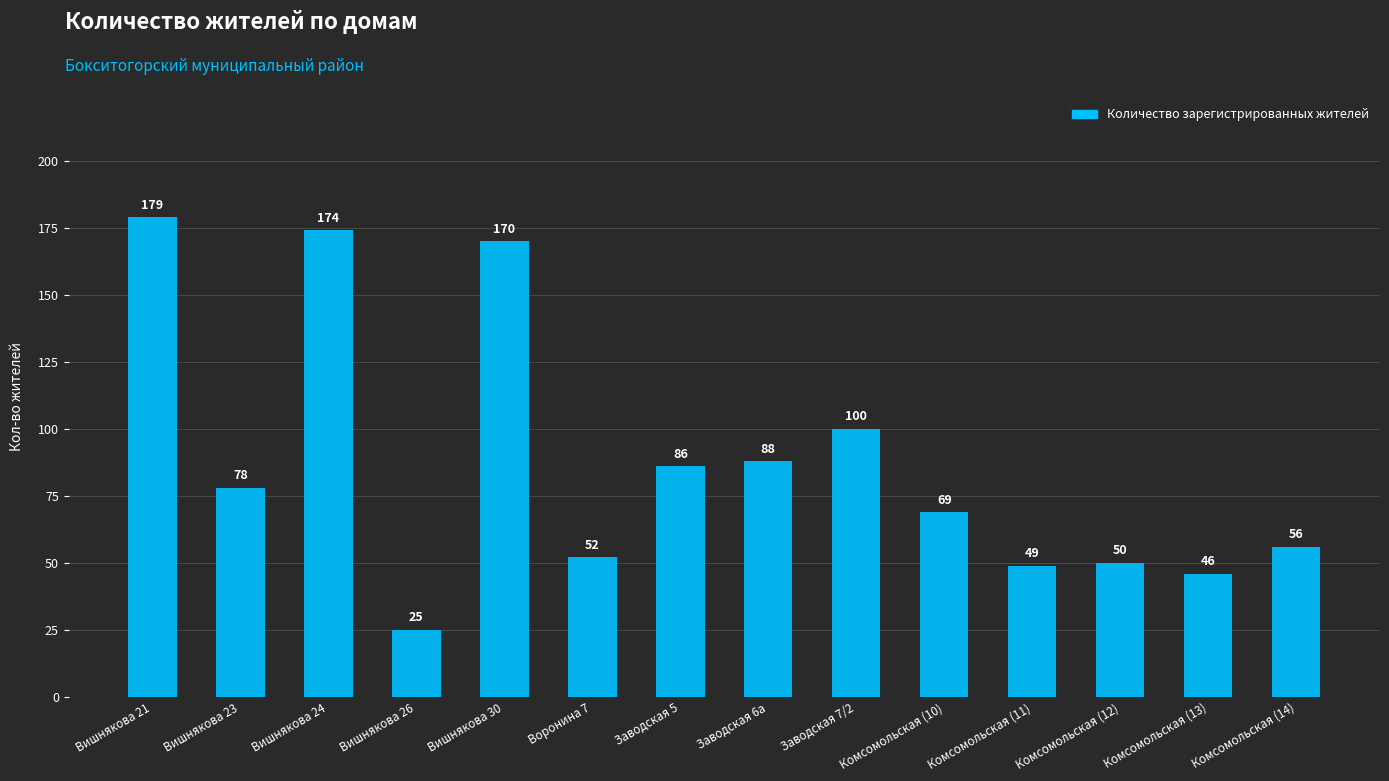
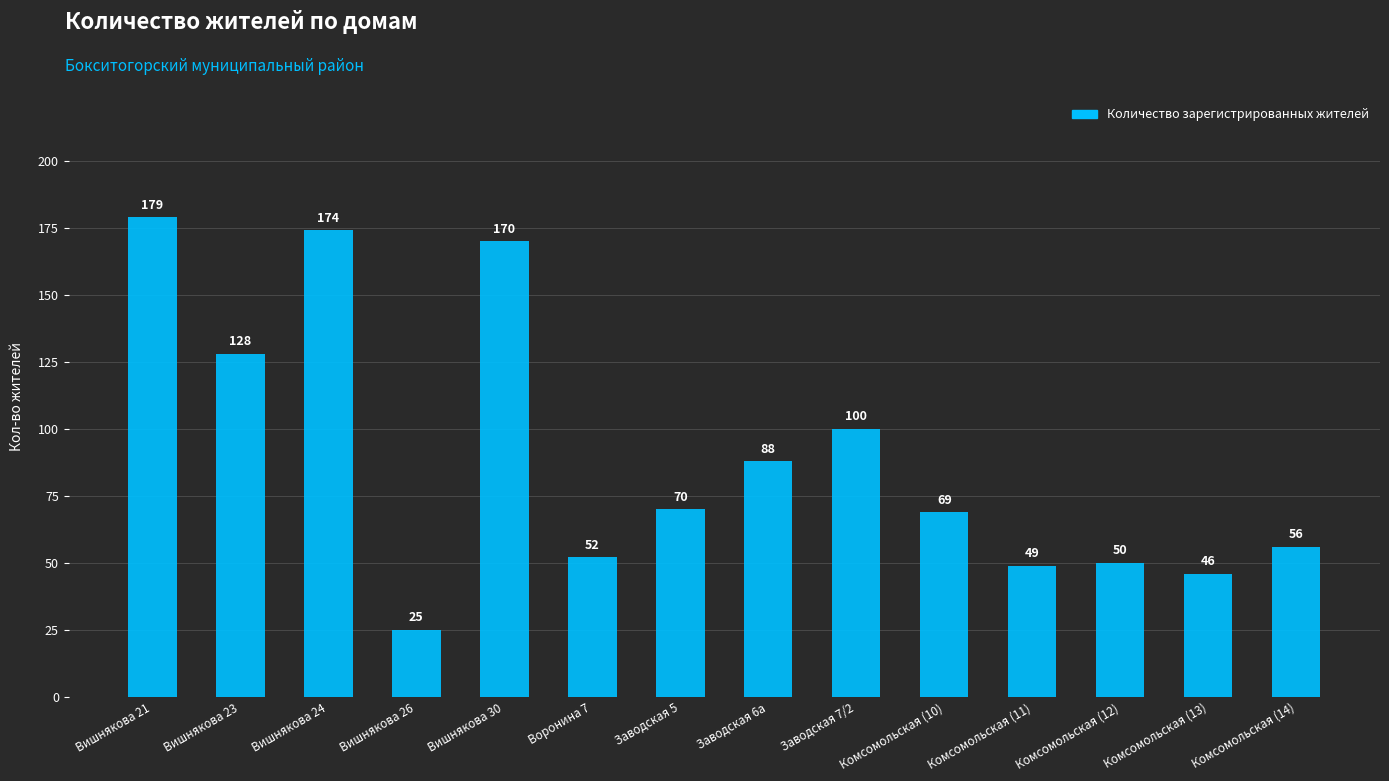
  {
    "Вишнякова 21": 179,
-   "Вишнякова 23": 78,
+   "Вишнякова 23": 128,
    "Вишнякова 24": 174,
    "Вишнякова 26": 25,
    "Вишнякова 30": 170,
    "Воронина 7": 52,
-   "Заводская 5": 86,
+   "Заводская 5": 70,
    "Заводская 6а": 88,
    "Заводская 7/2": 100,
    "Комсомольская (10)": 69,
    "Комсомольская (11)": 49,
    "Комсомольская (12)": 50,
    "Комсомольская (13)": 46,
    "Комсомольская (14)": 56
  }
